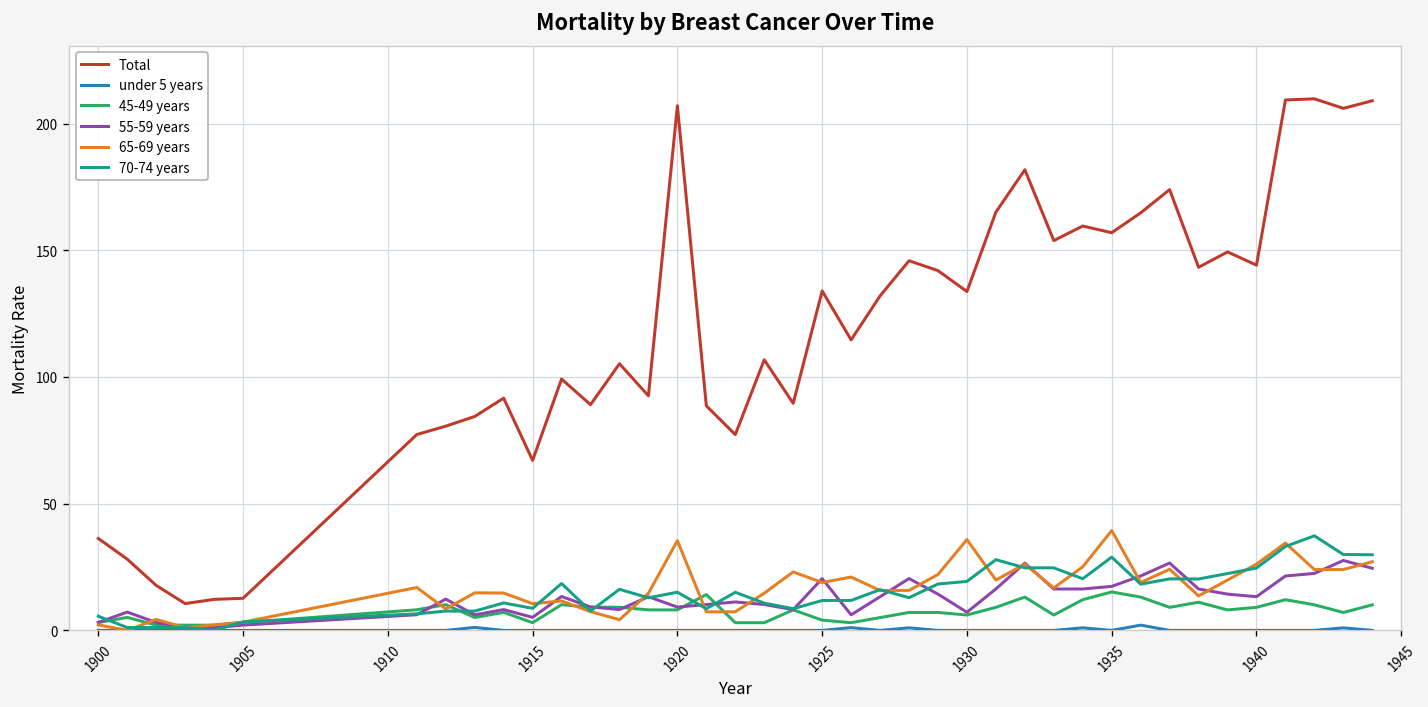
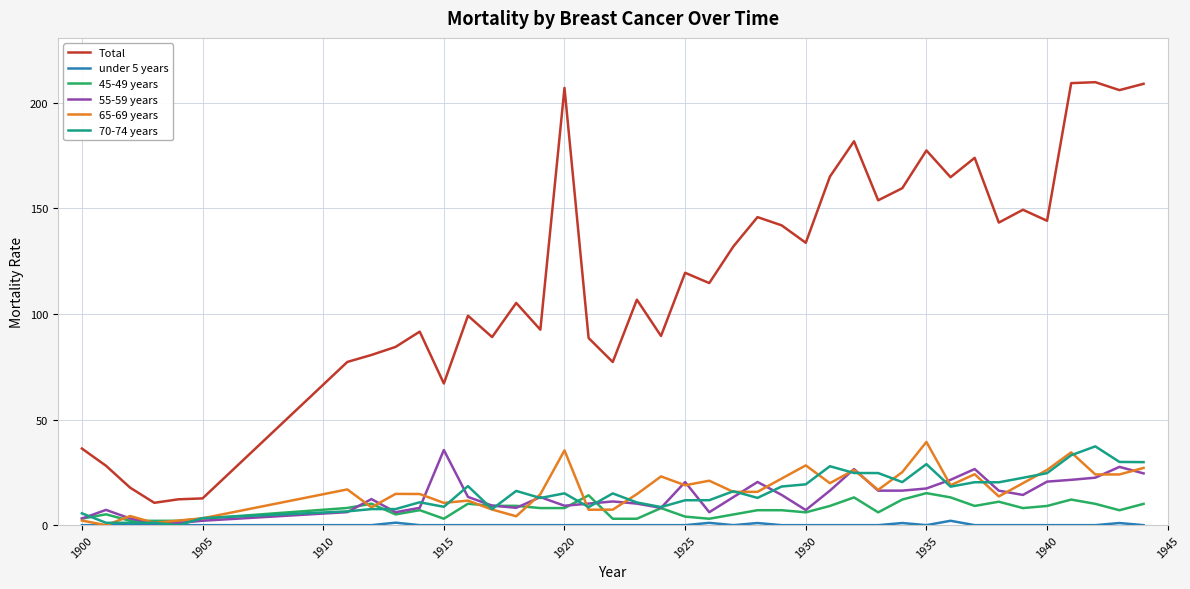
  {
    "Total": {
      "1900": 36,
      "1905": 13,
      "1915": 67,
      "1920": 207,
-     "1925": 134,
+     "1925": 120,
      "1930": 134,
-     "1935": 157,
+     "1935": 177,
      "1940": 144
    },
    "under 5 years": {
      "1900": 0,
      "1905": 0,
      "1915": 0,
      "1920": 0,
      "1925": 0,
      "1930": 0,
      "1935": 0,
      "1940": 0
    },
    "55-59 years": {
-     "1915": 5,
+     "1915": 36,
      "1925": 20,
      "1935": 17,
-     "1940": 13
+     "1940": 21
    },
    "65-69 years": {
      "1915": 11,
      "1920": 35,
      "1925": 19,
-     "1930": 36,
+     "1930": 28,
      "1935": 39,
      "1940": 26
    }
  }
